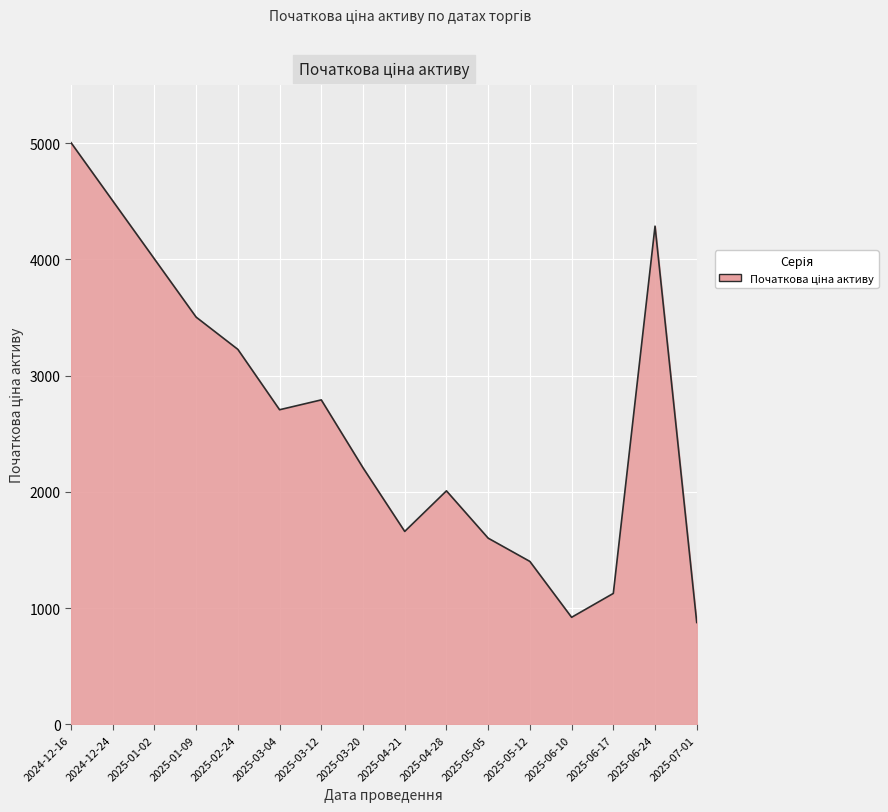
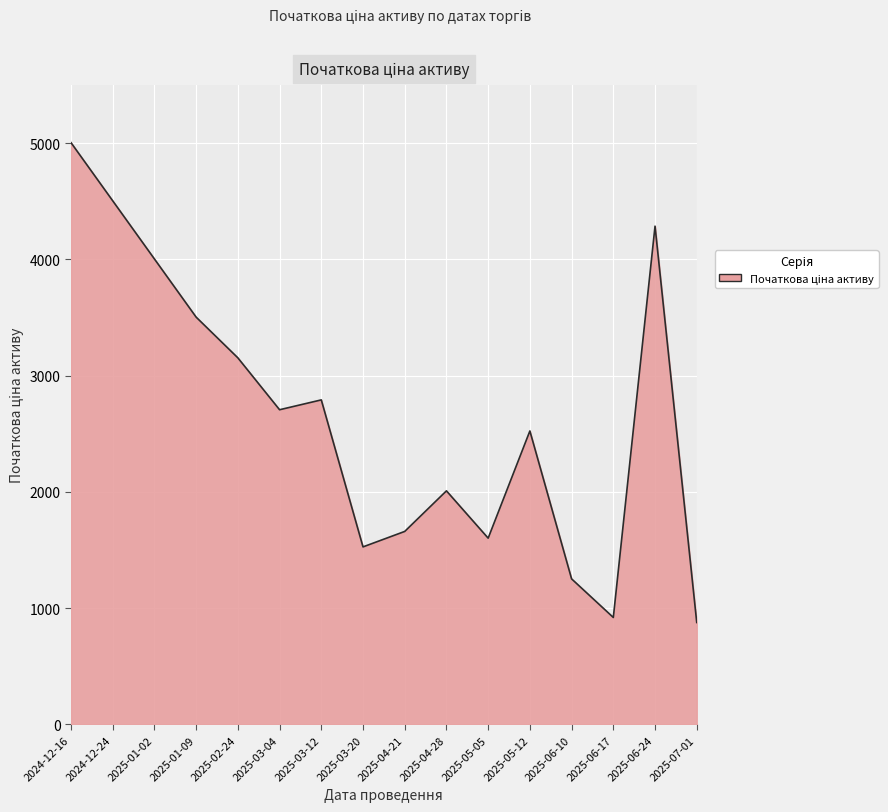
  {
    "2024-12-16": 5010,
    "2024-12-24": 4500,
    "2025-01-02": 4000,
    "2025-01-09": 3500,
-   "2025-02-24": 3230,
+   "2025-02-24": 3150,
    "2025-03-04": 2710,
    "2025-03-12": 2790,
-   "2025-03-20": 2210,
+   "2025-03-20": 1530,
    "2025-04-21": 1660,
    "2025-04-28": 2010,
    "2025-05-05": 1600,
-   "2025-05-12": 1400,
-   "2025-06-10": 920,
-   "2025-06-17": 1130,
+   "2025-05-12": 2520,
+   "2025-06-10": 1250,
+   "2025-06-17": 920,
    "2025-06-24": 4290,
    "2025-07-01": 880
  }
